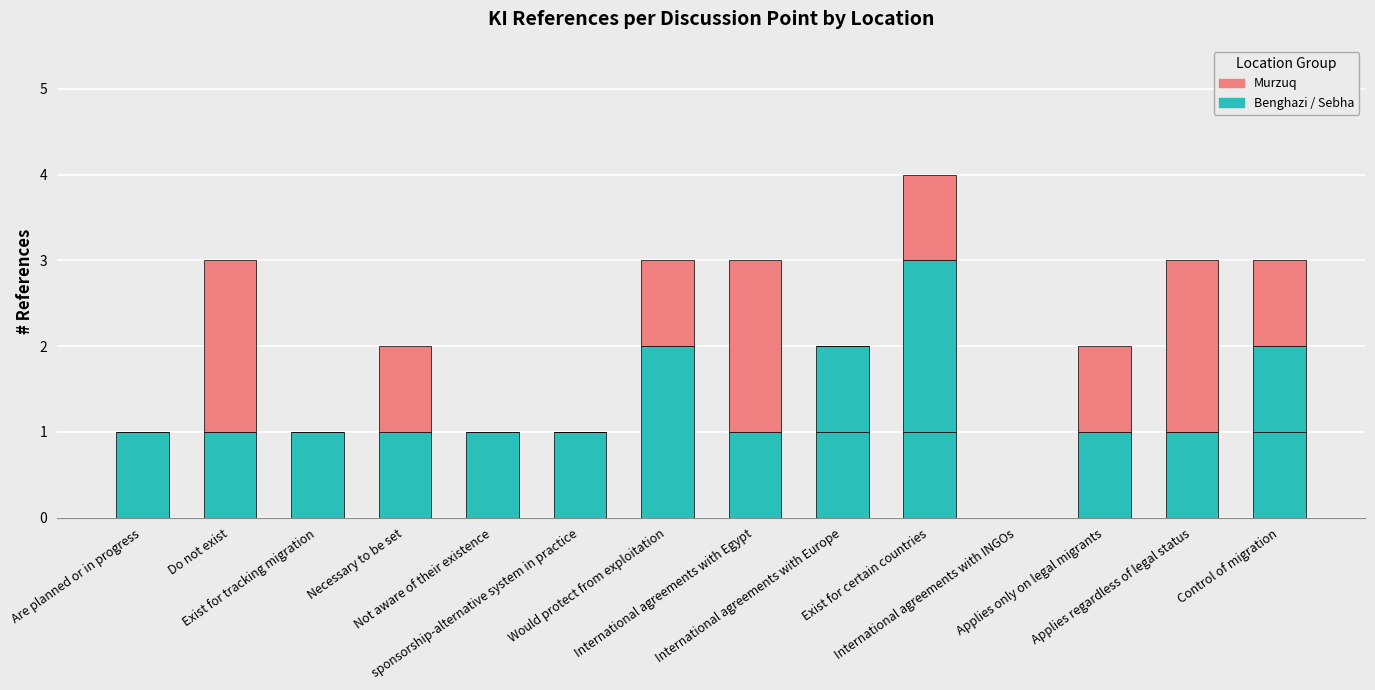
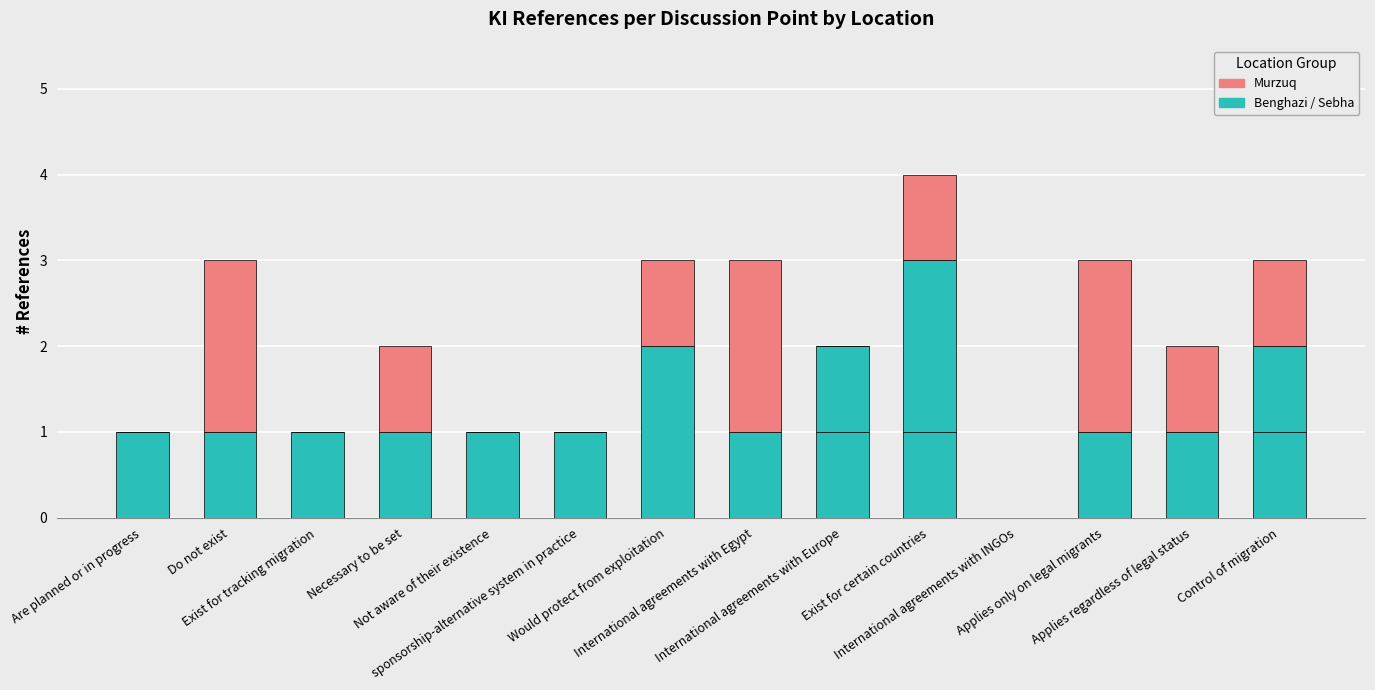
  {
    "Murzuq": {
      "Are planned or in progress": 0,
      "Do not exist": 2,
      "Exist for tracking migration": 0,
      "Necessary to be set": 1,
      "Not aware of their existence": 0,
      "sponsorship-alternative system in practice": 0,
      "Would protect from exploitation": 1,
      "International agreements with Egypt": 2,
      "International agreements with Europe": 0,
      "Exist for certain countries": 1,
      "International agreements with INGOs": 0,
-     "Applies only on legal migrants": 1,
-     "Applies regardless of legal status": 2,
+     "Applies only on legal migrants": 2,
+     "Applies regardless of legal status": 1,
      "Control of migration": 1
    }
  }
